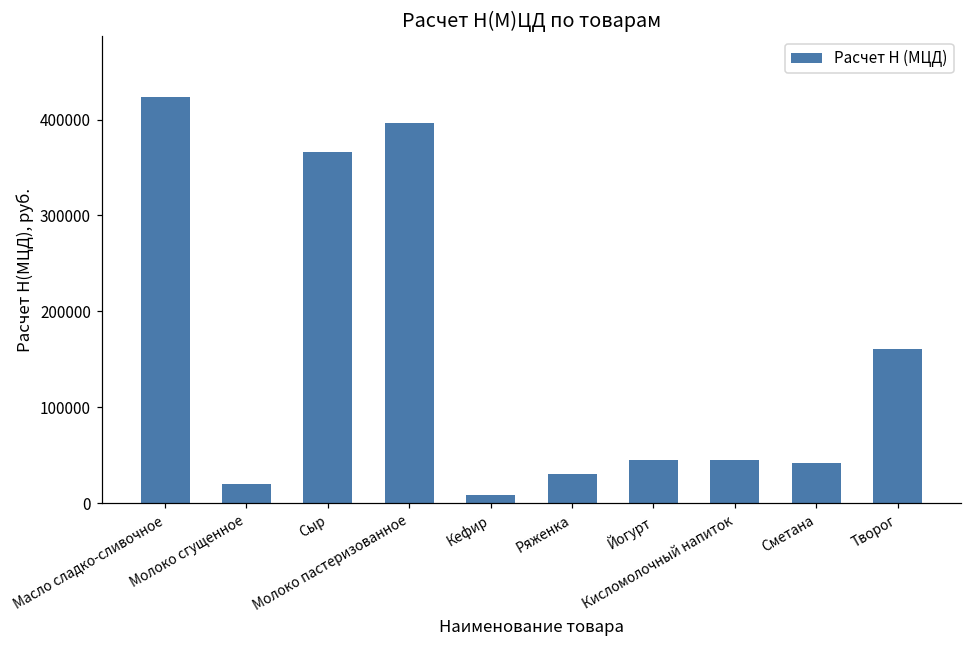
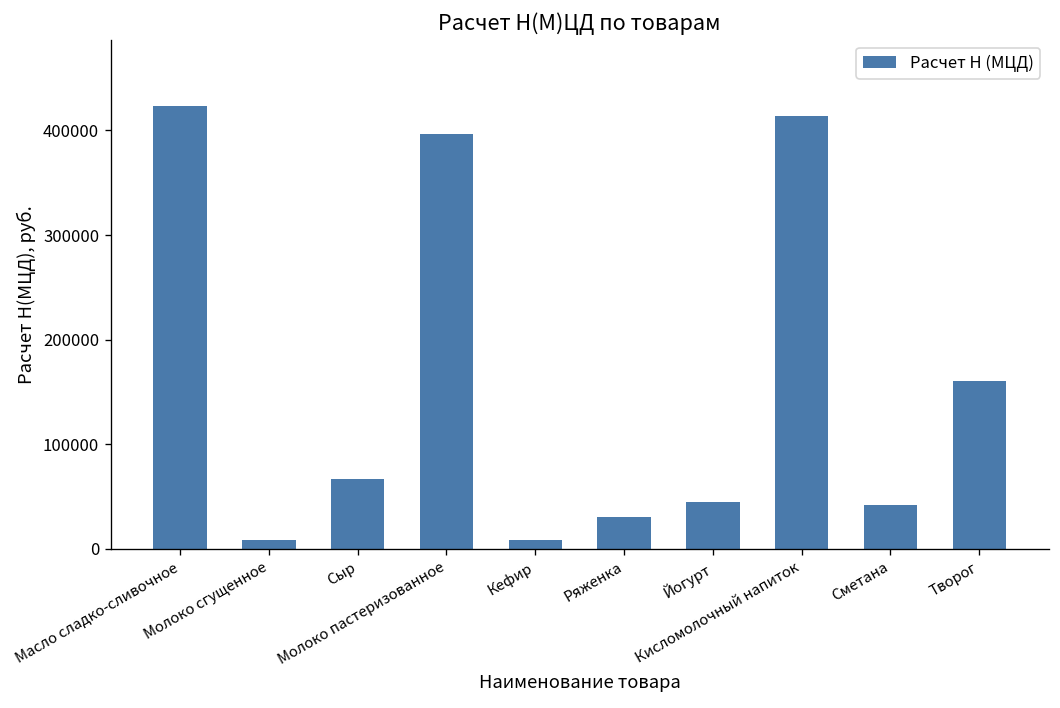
  {
    "Масло сладко-сливочное": 420000,
-   "Молоко сгущенное": 20000,
-   "Сыр": 370000,
+   "Молоко сгущенное": 10000,
+   "Сыр": 70000,
    "Молоко пастеризованное": 400000,
    "Кефир": 10000,
    "Ряженка": 30000,
    "Йогурт": 50000,
-   "Кисломолочный напиток": 50000,
+   "Кисломолочный напиток": 410000,
    "Сметана": 40000,
    "Творог": 160000
  }
